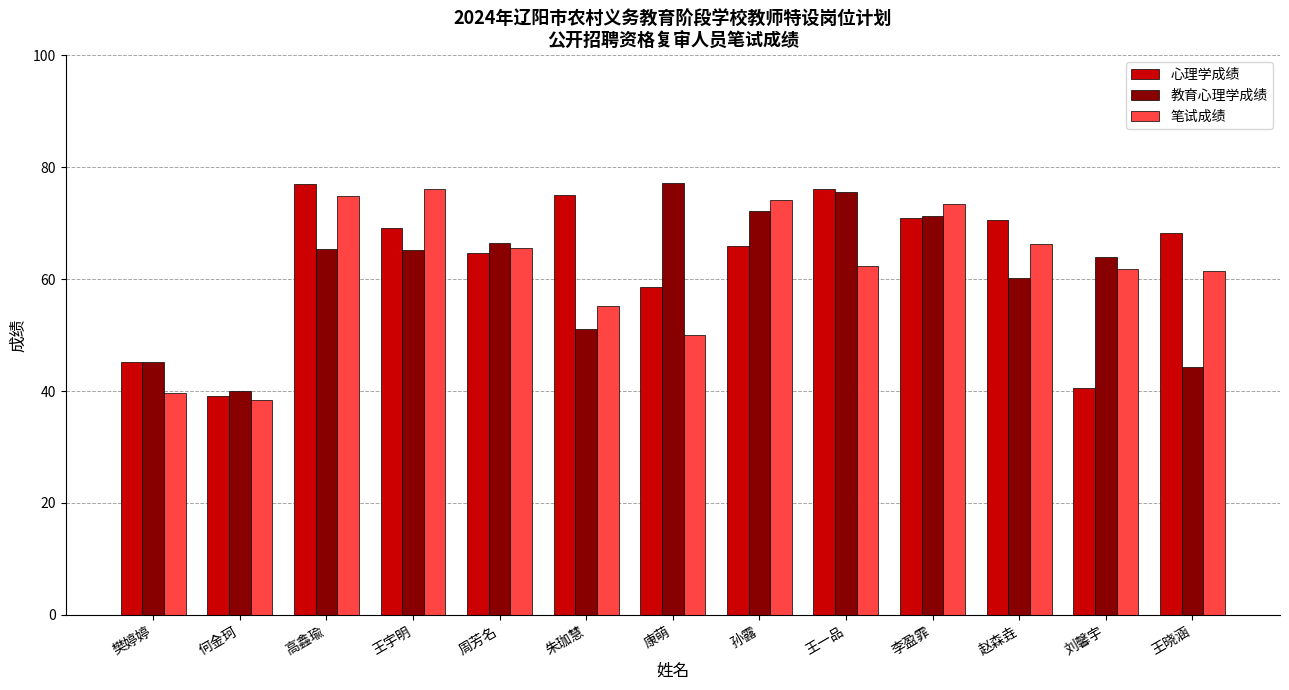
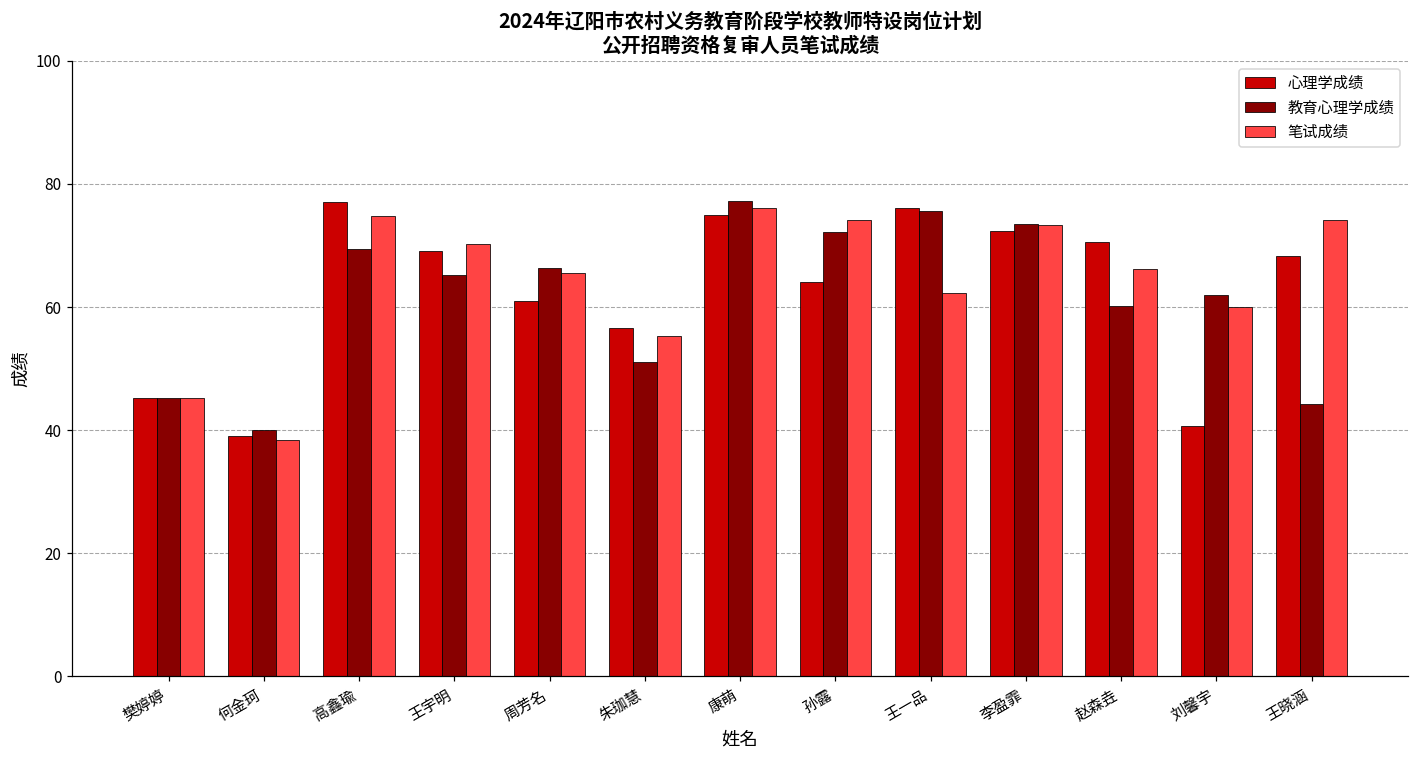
  {
    "心理学成绩": {
      "樊婷婷": 45,
      "何金珂": 39,
      "高鑫瑜": 77,
      "王宇明": 69,
-     "周芳名": 65,
-     "朱珈慧": 75,
-     "康萌": 59,
-     "孙露": 66,
+     "周芳名": 61,
+     "朱珈慧": 57,
+     "康萌": 75,
+     "孙露": 64,
      "王一品": 76,
-     "李盈霏": 71,
+     "李盈霏": 72,
      "赵森垚": 71,
      "刘馨宇": 41,
      "王晓涵": 68
    },
    "教育心理学成绩": {
      "樊婷婷": 45,
      "何金珂": 40,
-     "高鑫瑜": 65,
+     "高鑫瑜": 69,
      "王宇明": 65,
      "周芳名": 66,
      "朱珈慧": 51,
      "康萌": 77,
      "孙露": 72,
      "王一品": 76,
-     "李盈霏": 71,
+     "李盈霏": 74,
      "赵森垚": 60,
-     "刘馨宇": 64,
+     "刘馨宇": 62,
      "王晓涵": 44
    },
    "笔试成绩": {
-     "樊婷婷": 40,
+     "樊婷婷": 45,
      "何金珂": 38,
      "高鑫瑜": 75,
-     "王宇明": 76,
+     "王宇明": 70,
      "周芳名": 66,
      "朱珈慧": 55,
-     "康萌": 50,
+     "康萌": 76,
      "孙露": 74,
      "王一品": 62,
      "李盈霏": 73,
      "赵森垚": 66,
-     "刘馨宇": 62,
-     "王晓涵": 61
+     "刘馨宇": 60,
+     "王晓涵": 74
    }
  }
